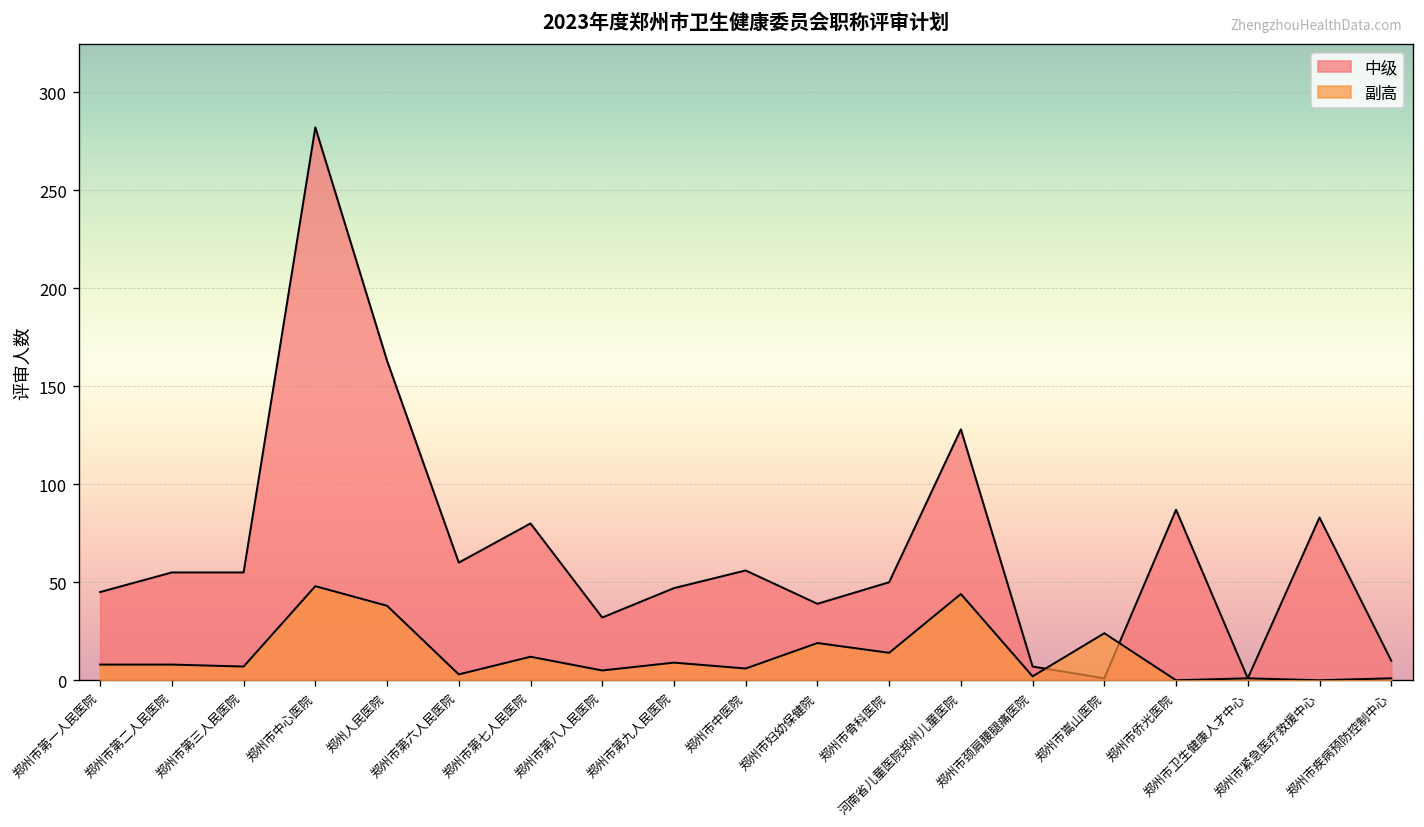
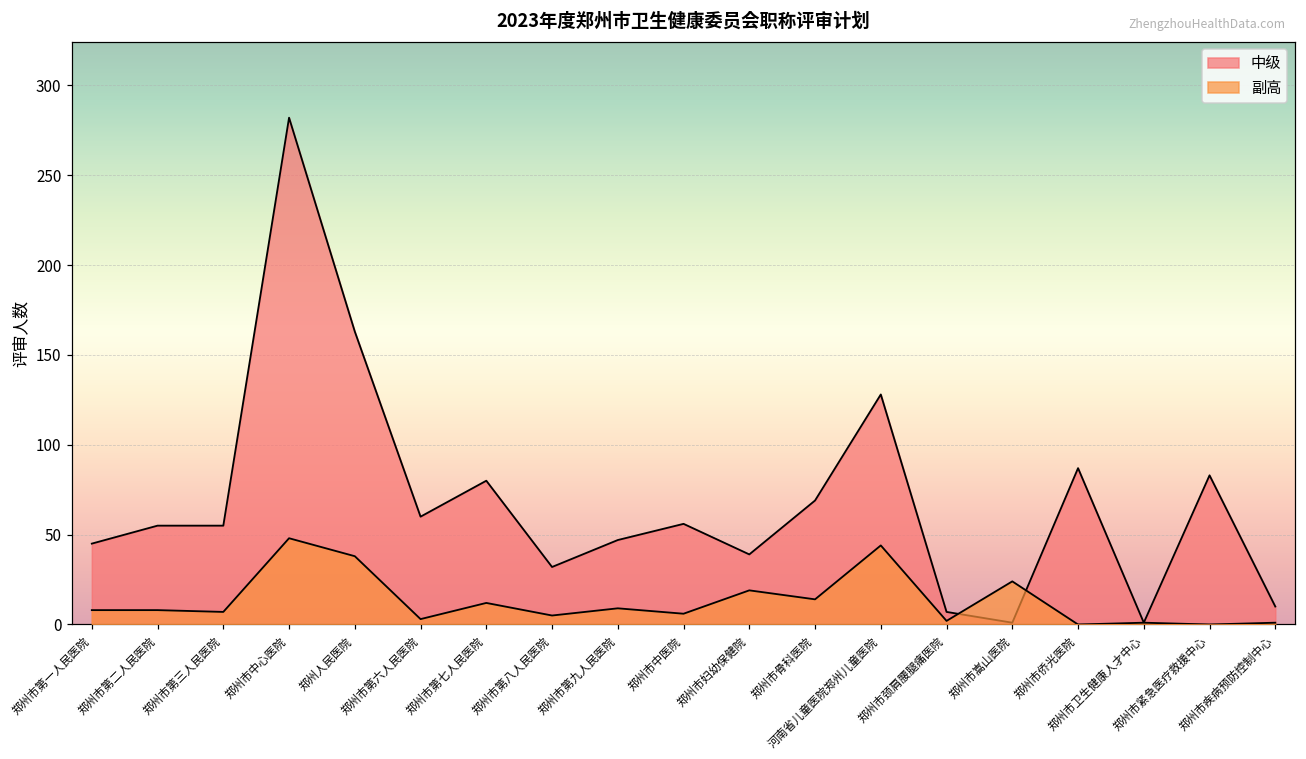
  {
    "中级": {
      "郑州市第一人民医院": 45,
      "郑州市第二人民医院": 55,
      "郑州市第三人民医院": 55,
      "郑州市中心医院": 282,
      "郑州人民医院": 163,
      "郑州市第六人民医院": 60,
      "郑州市第七人民医院": 80,
      "郑州市第八人民医院": 32,
      "郑州市第九人民医院": 47,
      "郑州市中医院": 56,
      "郑州市妇幼保健院": 39,
-     "郑州市骨科医院": 50,
+     "郑州市骨科医院": 69,
      "河南省儿童医院郑州儿童医院": 128,
      "郑州市颈肩腰腿痛医院": 7,
      "郑州市嵩山医院": 1,
      "郑州市侨光医院": 87,
      "郑州市紧急医疗救援中心": 83,
      "郑州市疾病预防控制中心": 10
    },
    "副高": {
      "郑州市第一人民医院": 8,
      "郑州市第二人民医院": 8,
      "郑州市第三人民医院": 7,
      "郑州市中心医院": 48,
      "郑州人民医院": 38,
      "郑州市第六人民医院": 3,
      "郑州市第七人民医院": 12,
      "郑州市第八人民医院": 5,
      "郑州市第九人民医院": 9,
      "郑州市中医院": 6,
      "郑州市妇幼保健院": 19,
      "郑州市骨科医院": 14,
      "河南省儿童医院郑州儿童医院": 44,
      "郑州市颈肩腰腿痛医院": 2,
      "郑州市嵩山医院": 24,
      "郑州市侨光医院": 0,
      "郑州市紧急医疗救援中心": 0,
      "郑州市疾病预防控制中心": 1
    }
  }
